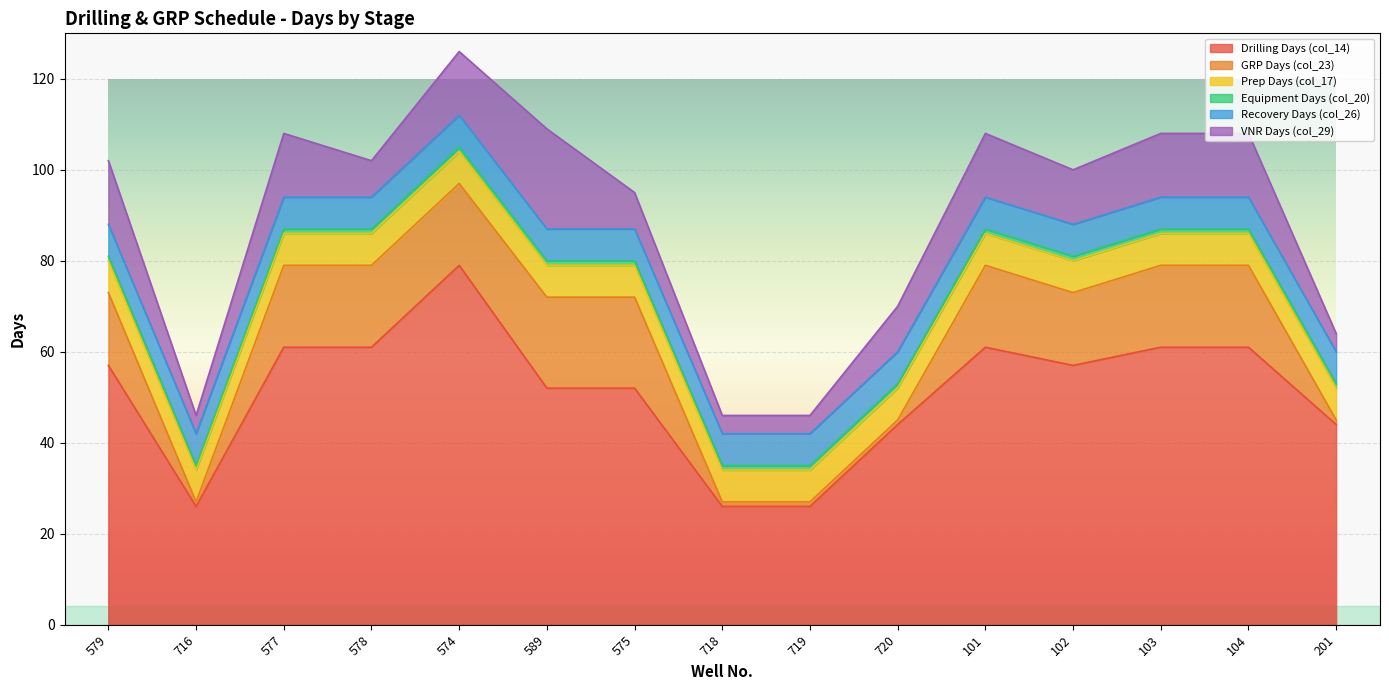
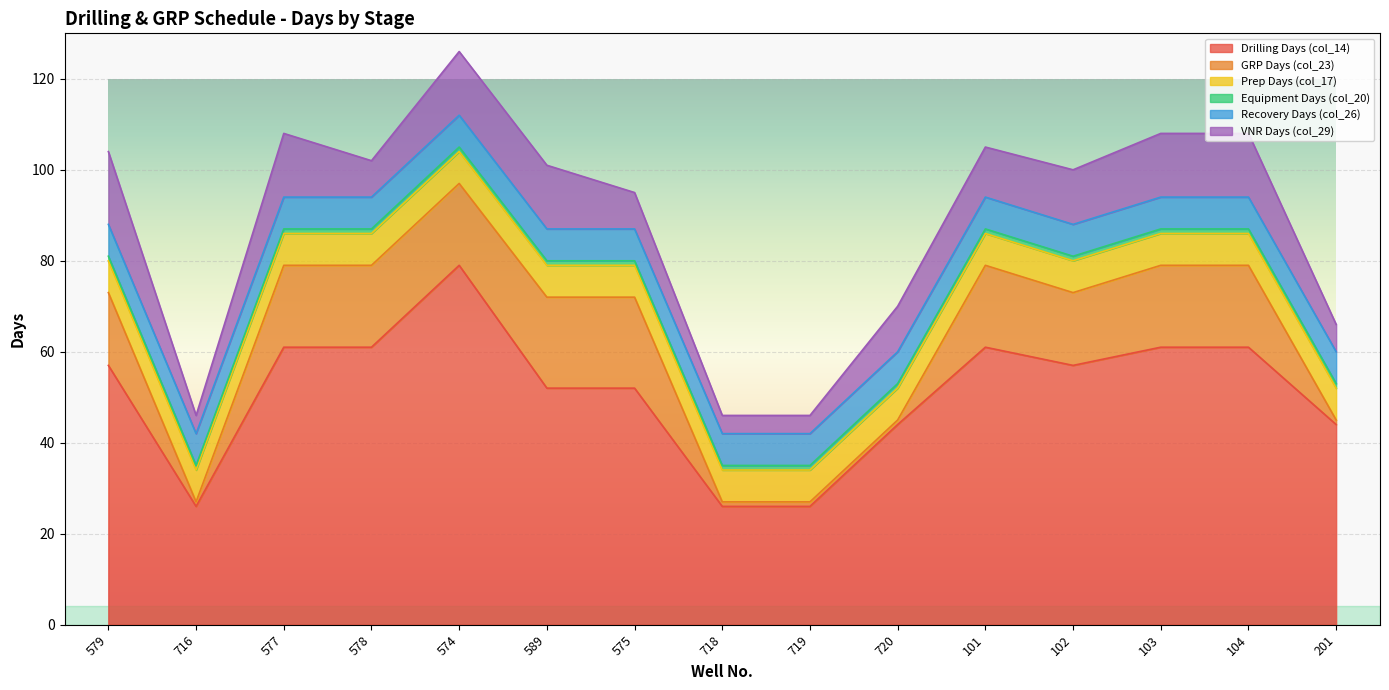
  {
    "Prep Days (col_17)": {
      "579": 7,
      "716": 7,
      "577": 7,
      "578": 7,
      "574": 7,
      "589": 7,
      "575": 7,
      "718": 7,
      "719": 7,
      "720": 7,
      "101": 7,
      "102": 7,
      "103": 7,
      "104": 7,
      "201": 7
    },
    "Equipment Days (col_20)": {
      "579": 1,
      "716": 1,
      "577": 1,
      "578": 1,
      "574": 1,
      "589": 1,
      "575": 1,
      "718": 1,
      "719": 1,
      "720": 1,
      "101": 1,
      "102": 1,
      "103": 1,
      "104": 1,
      "201": 1
    },
    "Recovery Days (col_26)": {
      "579": 7,
      "716": 7,
      "577": 7,
      "578": 7,
      "574": 7,
      "589": 7,
      "575": 7,
      "718": 7,
      "719": 7,
      "720": 7,
      "101": 7,
      "102": 7,
      "103": 7,
      "104": 7,
      "201": 7
    },
    "VNR Days (col_29)": {
-     "579": 14,
+     "579": 16,
      "716": 4,
      "577": 14,
      "578": 8,
      "574": 14,
-     "589": 22,
+     "589": 14,
      "575": 8,
      "718": 4,
      "719": 4,
      "720": 10,
-     "101": 14,
+     "101": 11,
      "102": 12,
      "103": 14,
-     "201": 4
+     "201": 6
    }
  }
